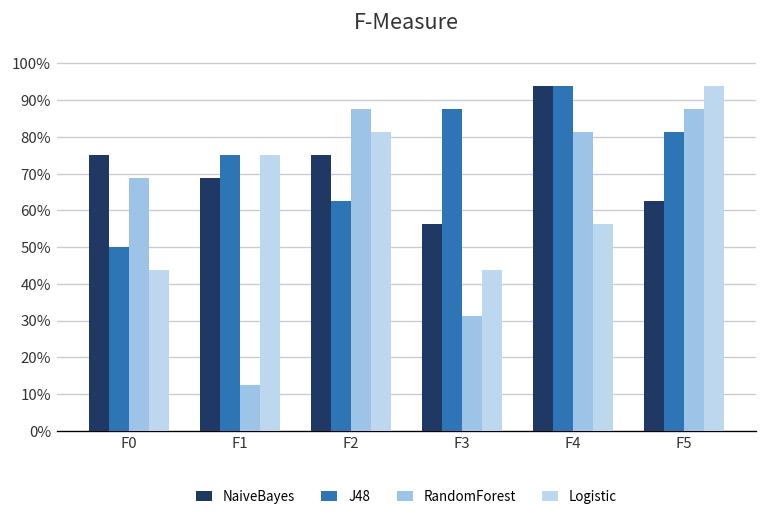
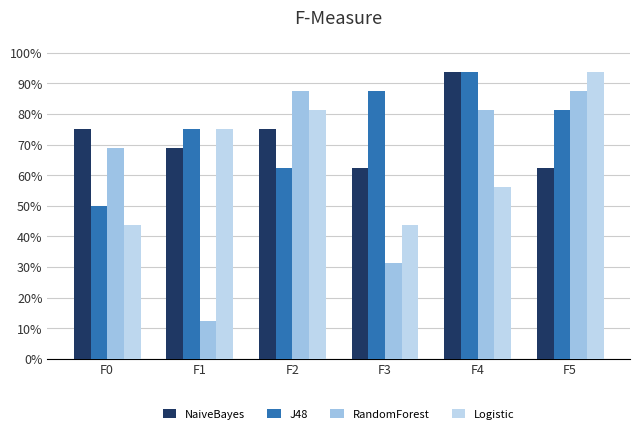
  {
    "NaiveBayes": {
      "F0": "75%",
      "F1": "69%",
      "F2": "75%",
-     "F3": "56%",
+     "F3": "63%",
      "F4": "94%",
      "F5": "63%"
    },
    "J48": {
      "F0": "50%",
      "F1": "75%",
      "F2": "63%",
      "F3": "88%",
      "F4": "94%",
      "F5": "81%"
    }
  }
